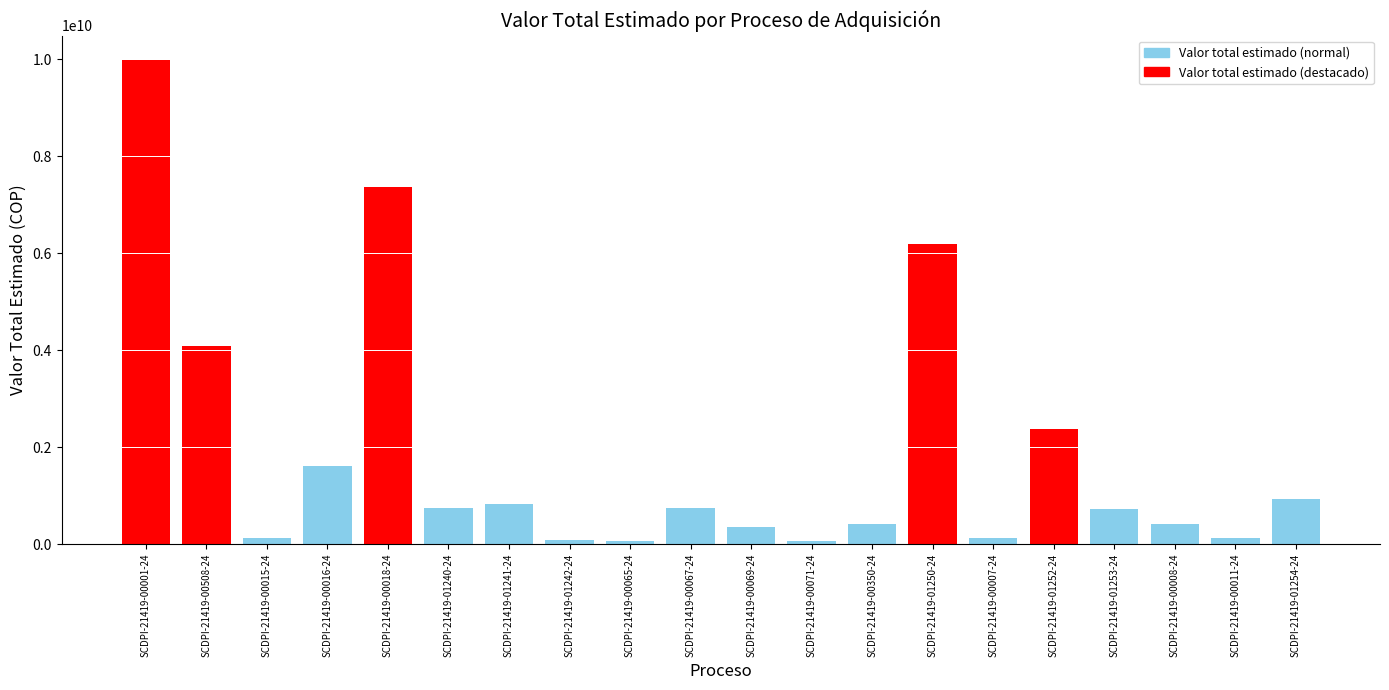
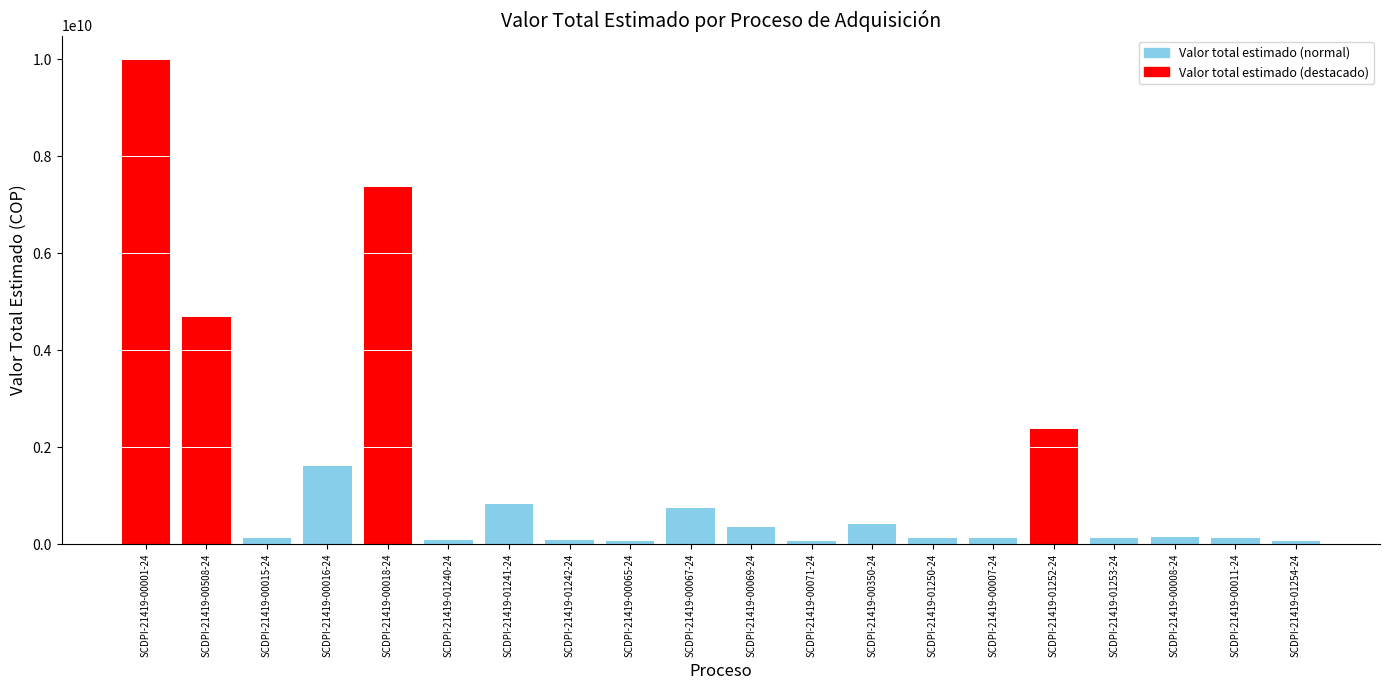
  {
    "SCDPI-21419-00001-24": 10000000000,
-   "SCDPI-21419-00508-24": 4100000000,
+   "SCDPI-21419-00508-24": 4700000000,
    "SCDPI-21419-00015-24": 100000000,
    "SCDPI-21419-00016-24": 1600000000,
    "SCDPI-21419-00018-24": 7400000000,
-   "SCDPI-21419-01240-24": 700000000,
+   "SCDPI-21419-01240-24": 100000000,
    "SCDPI-21419-01241-24": 800000000,
    "SCDPI-21419-01242-24": 100000000,
    "SCDPI-21419-00065-24": 100000000,
    "SCDPI-21419-00067-24": 700000000,
    "SCDPI-21419-00069-24": 300000000,
    "SCDPI-21419-00071-24": 100000000,
    "SCDPI-21419-00350-24": 400000000,
-   "SCDPI-21419-01250-24": 6200000000,
+   "SCDPI-21419-01250-24": 100000000,
    "SCDPI-21419-00007-24": 100000000,
    "SCDPI-21419-01252-24": 2400000000,
-   "SCDPI-21419-01253-24": 700000000,
-   "SCDPI-21419-00008-24": 400000000,
+   "SCDPI-21419-01253-24": 100000000,
+   "SCDPI-21419-00008-24": 200000000,
    "SCDPI-21419-00011-24": 100000000,
-   "SCDPI-21419-01254-24": 900000000
+   "SCDPI-21419-01254-24": 100000000
  }
